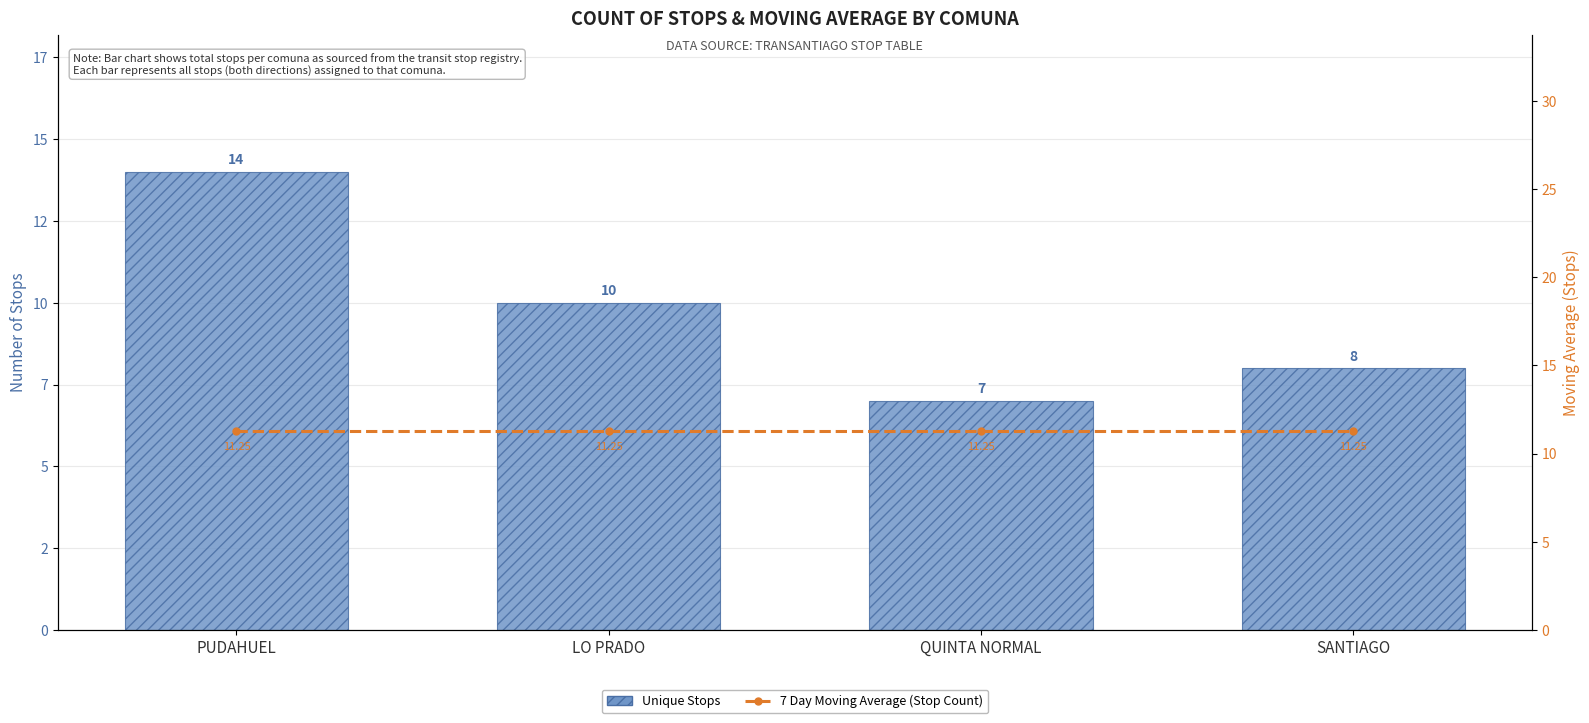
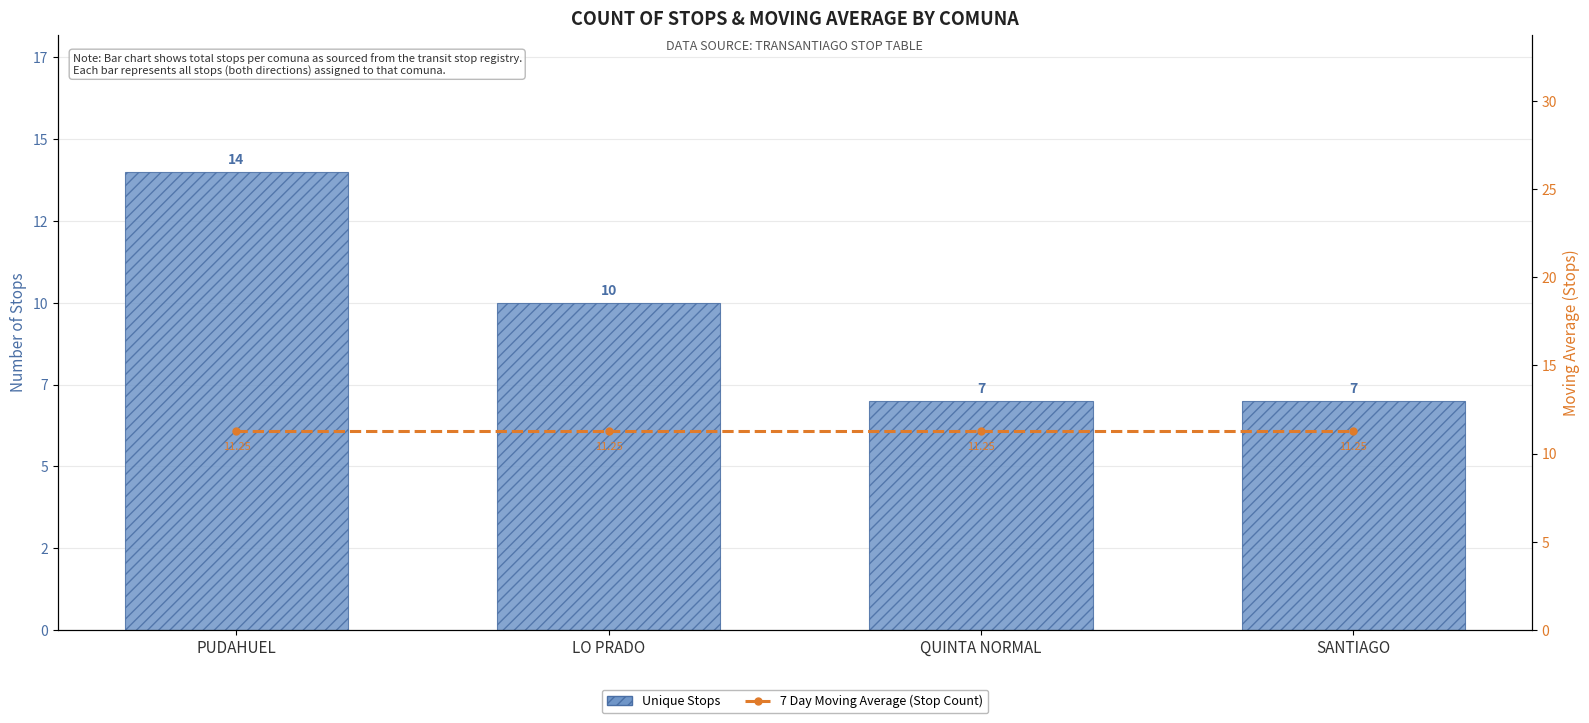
  {
    "Unique Stops": {
      "PUDAHUEL": 14,
      "LO PRADO": 10,
      "QUINTA NORMAL": 7,
-     "SANTIAGO": 8
+     "SANTIAGO": 7
    },
    "7 Day Moving Average (Stop Count)": {
      "PUDAHUEL": 11.25,
      "LO PRADO": 11.25,
      "QUINTA NORMAL": 11.25,
      "SANTIAGO": 11.25
    }
  }
